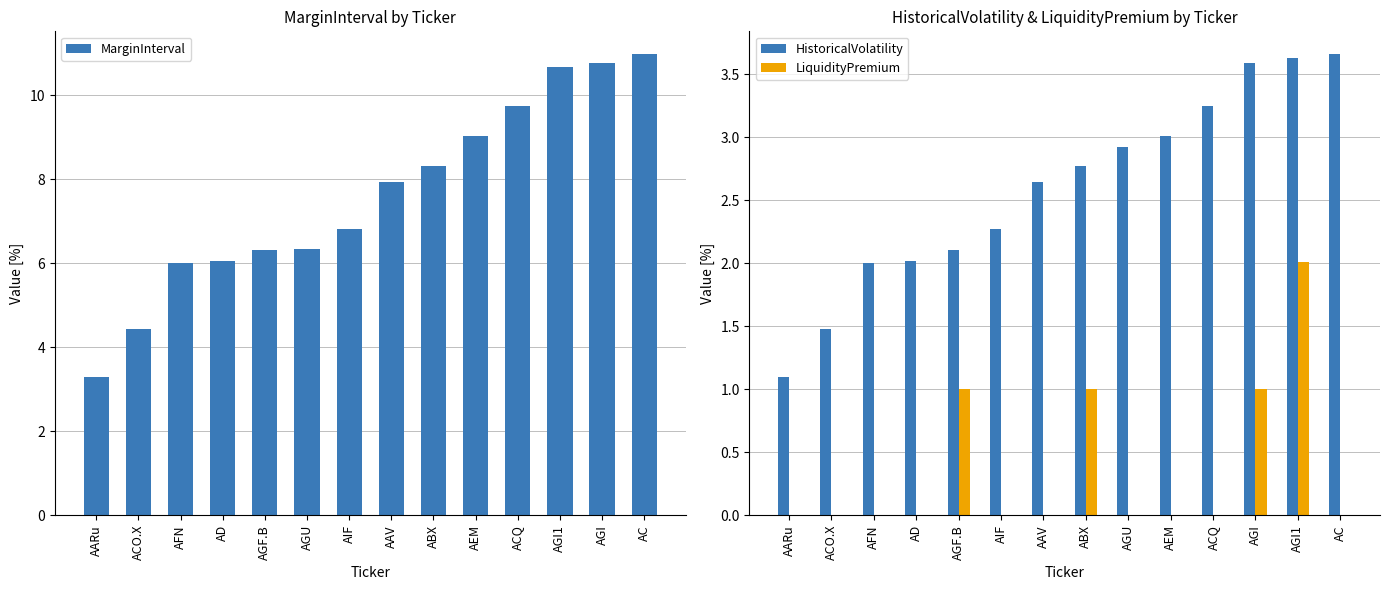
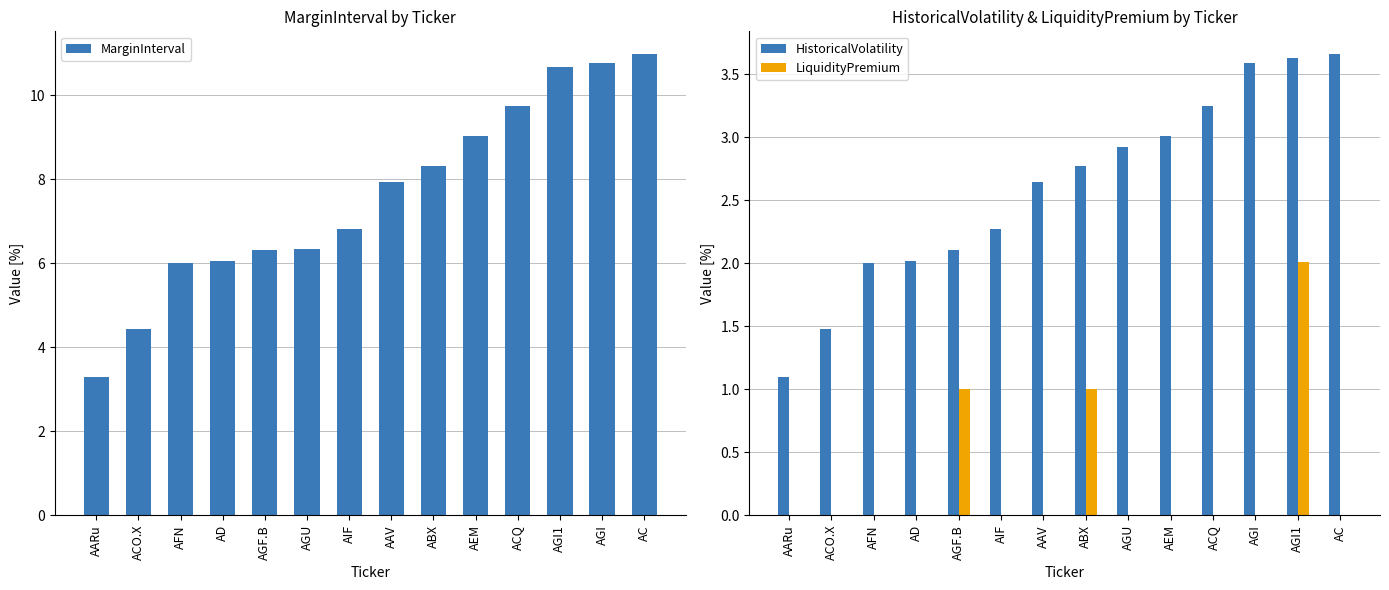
  {
    "MarginInterval by Ticker": {
      "AARu": 3.3,
      "ACO.X": 4.4,
      "AFN": 6.0,
      "AD": 6.0,
      "AGF.B": 6.3,
      "AGU": 6.3,
      "AIF": 6.8,
      "AAV": 7.9,
      "ABX": 8.3,
      "AEM": 9.0,
      "ACQ": 9.7,
      "AGI1": 10.7,
      "AGI": 10.8,
      "AC": 11.0
    },
    "HistoricalVolatility & LiquidityPremium by Ticker": {
      "HistoricalVolatility": {
        "AARu": 1.10,
        "ACO.X": 1.48,
        "AFN": 2,
        "AD": 2,
        "AGF.B": 2.10,
        "AIF": 2.27,
        "AAV": 2.65,
        "ABX": 2.77,
        "AGU": 2.92,
        "AEM": 3,
        "ACQ": 3.25,
        "AGI": 3.59,
        "AGI1": 3.63,
        "AC": 3.66
      },
      "LiquidityPremium": {
        "AARu": 0,
        "ACO.X": 0,
        "AFN": 0,
        "AD": 0,
        "AGF.B": 1,
        "AIF": 0,
        "AAV": 0,
        "ABX": 1,
        "AGU": 0,
        "AEM": 0,
        "ACQ": 0,
-       "AGI": 1,
+       "AGI": 0,
        "AGI1": 2,
        "AC": 0
      }
    }
  }
